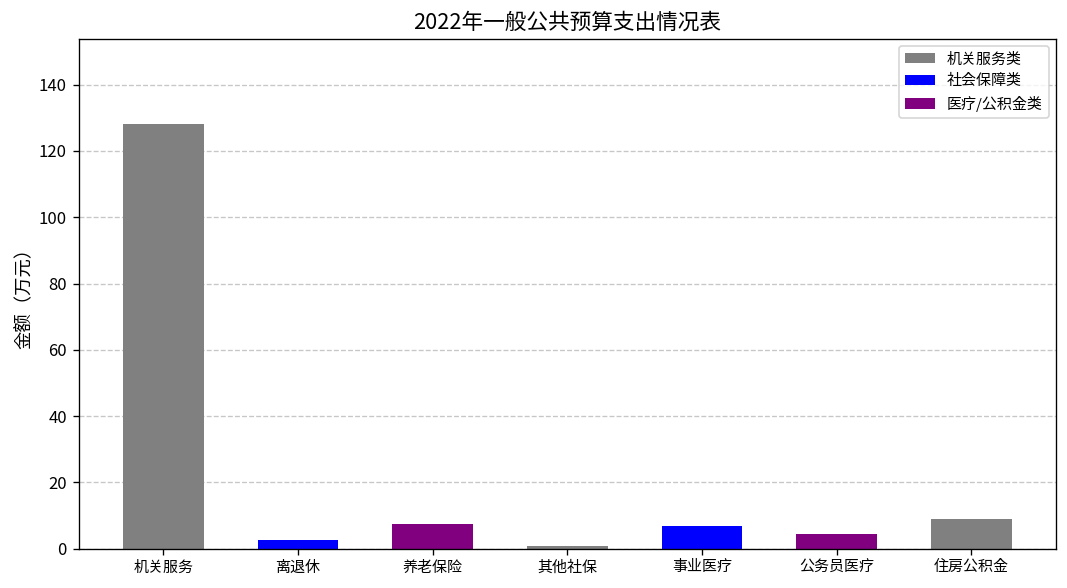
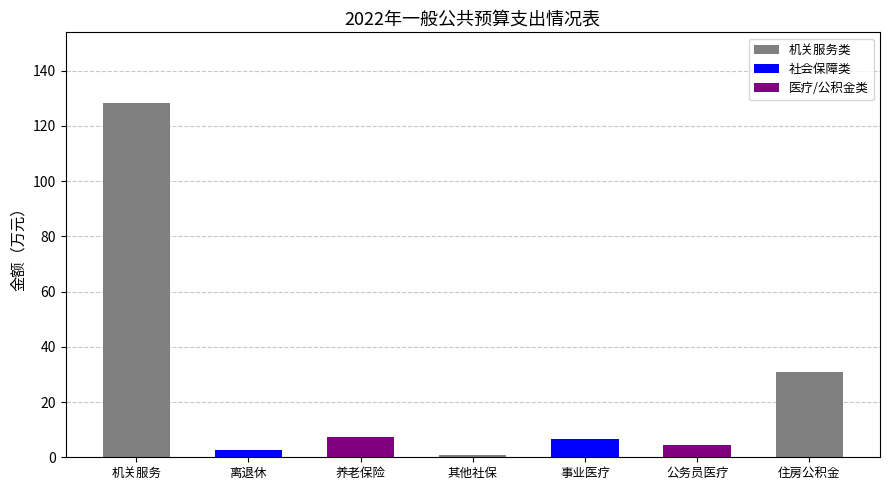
  {
    "机关服务": 128,
    "离退休": 3,
    "养老保险": 7,
    "事业医疗": 7,
    "公务员医疗": 4,
-   "住房公积金": 9
+   "住房公积金": 31
  }
